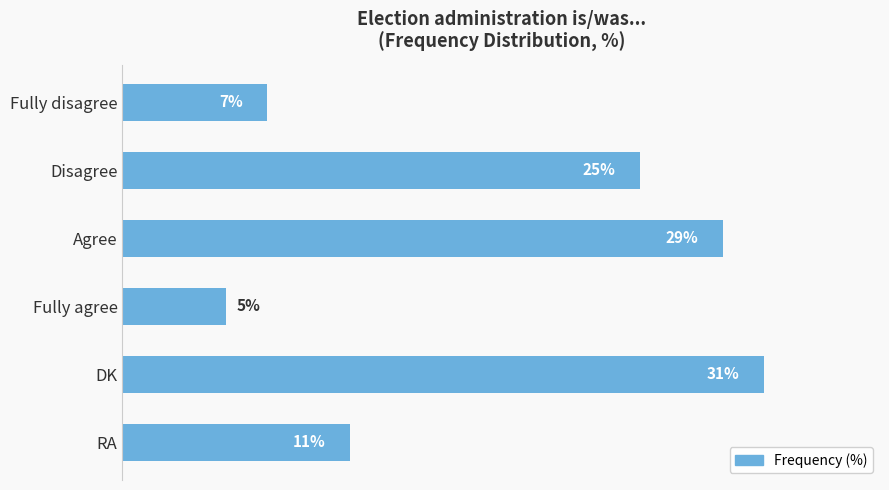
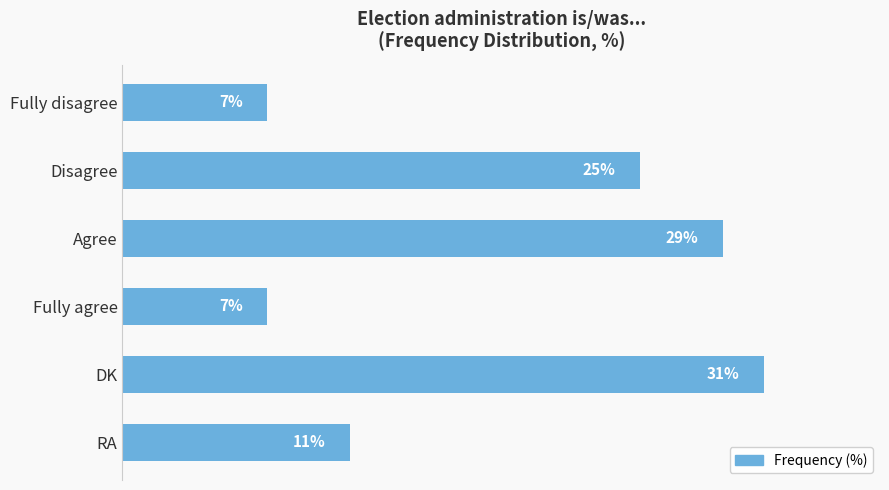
  {
    "Fully disagree": "7%",
    "Disagree": "25%",
    "Agree": "29%",
-   "Fully agree": "5%",
+   "Fully agree": "7%",
    "DK": "31%",
    "RA": "11%"
  }
